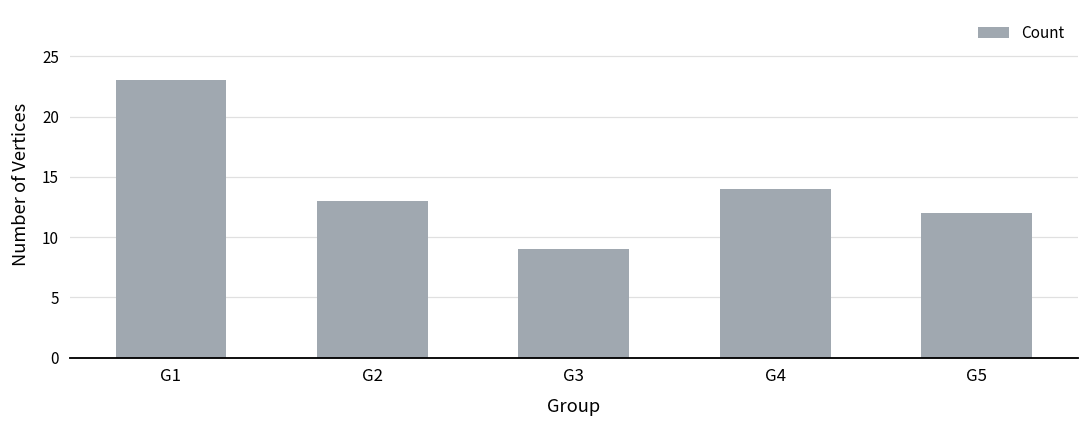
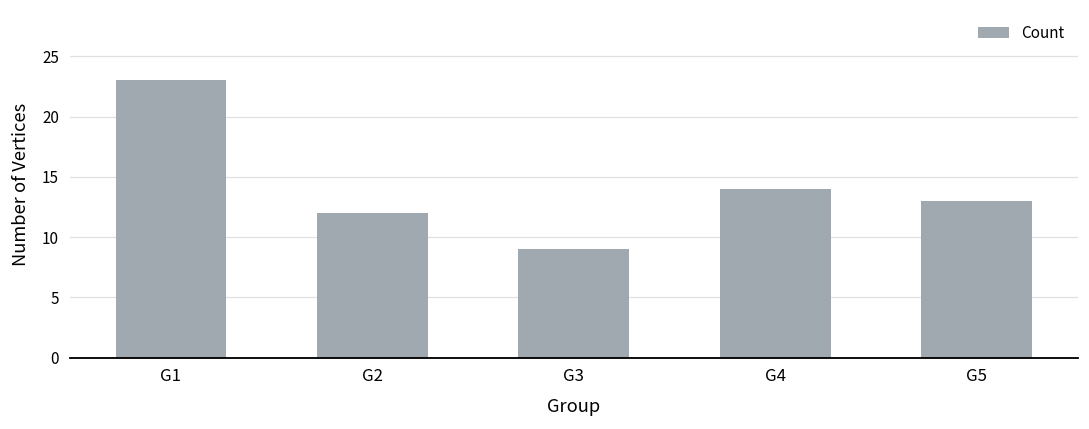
  {
    "G1": 23,
-   "G2": 13,
+   "G2": 12,
    "G3": 9,
    "G4": 14,
-   "G5": 12
+   "G5": 13
  }
